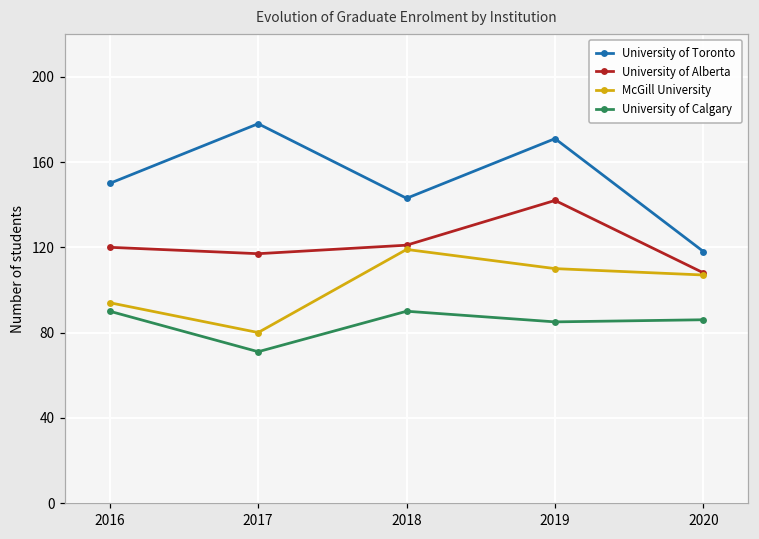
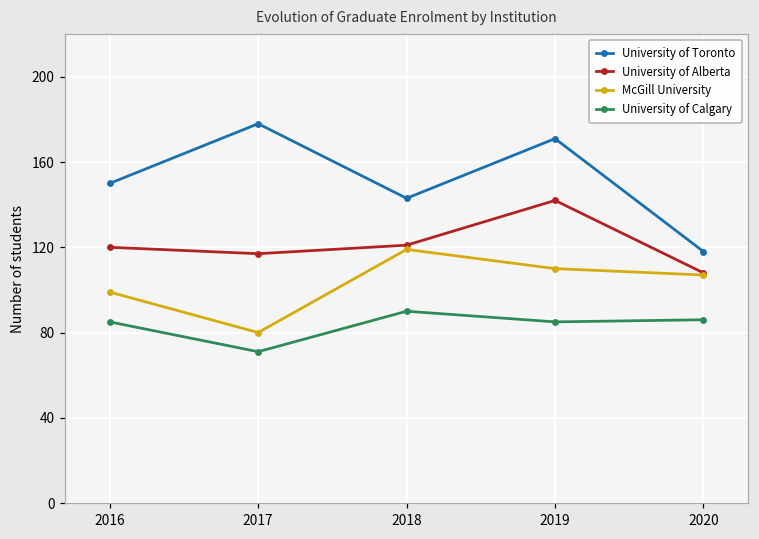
  {
    "University of Toronto": {
      "2016": 150,
      "2017": 178,
      "2018": 143,
      "2019": 171,
      "2020": 118
    },
    "University of Alberta": {
      "2016": 120,
      "2017": 117,
      "2018": 121,
      "2019": 142
    },
    "McGill University": {
-     "2016": 94,
+     "2016": 99,
      "2017": 80,
      "2018": 119,
      "2019": 110
    },
    "University of Calgary": {
-     "2016": 90,
+     "2016": 85,
      "2017": 71,
      "2018": 90,
      "2019": 85,
      "2020": 86
    }
  }
